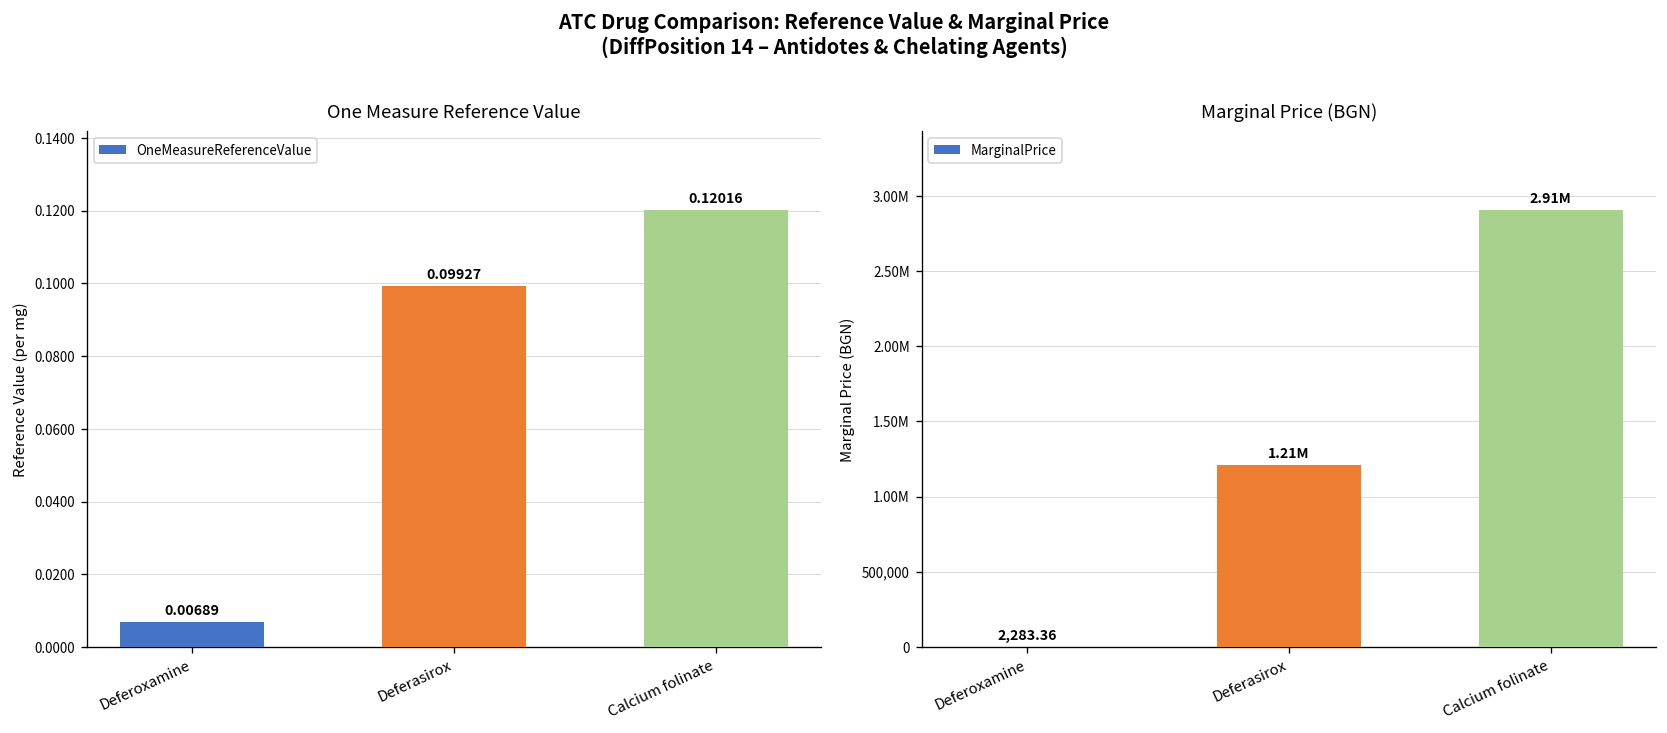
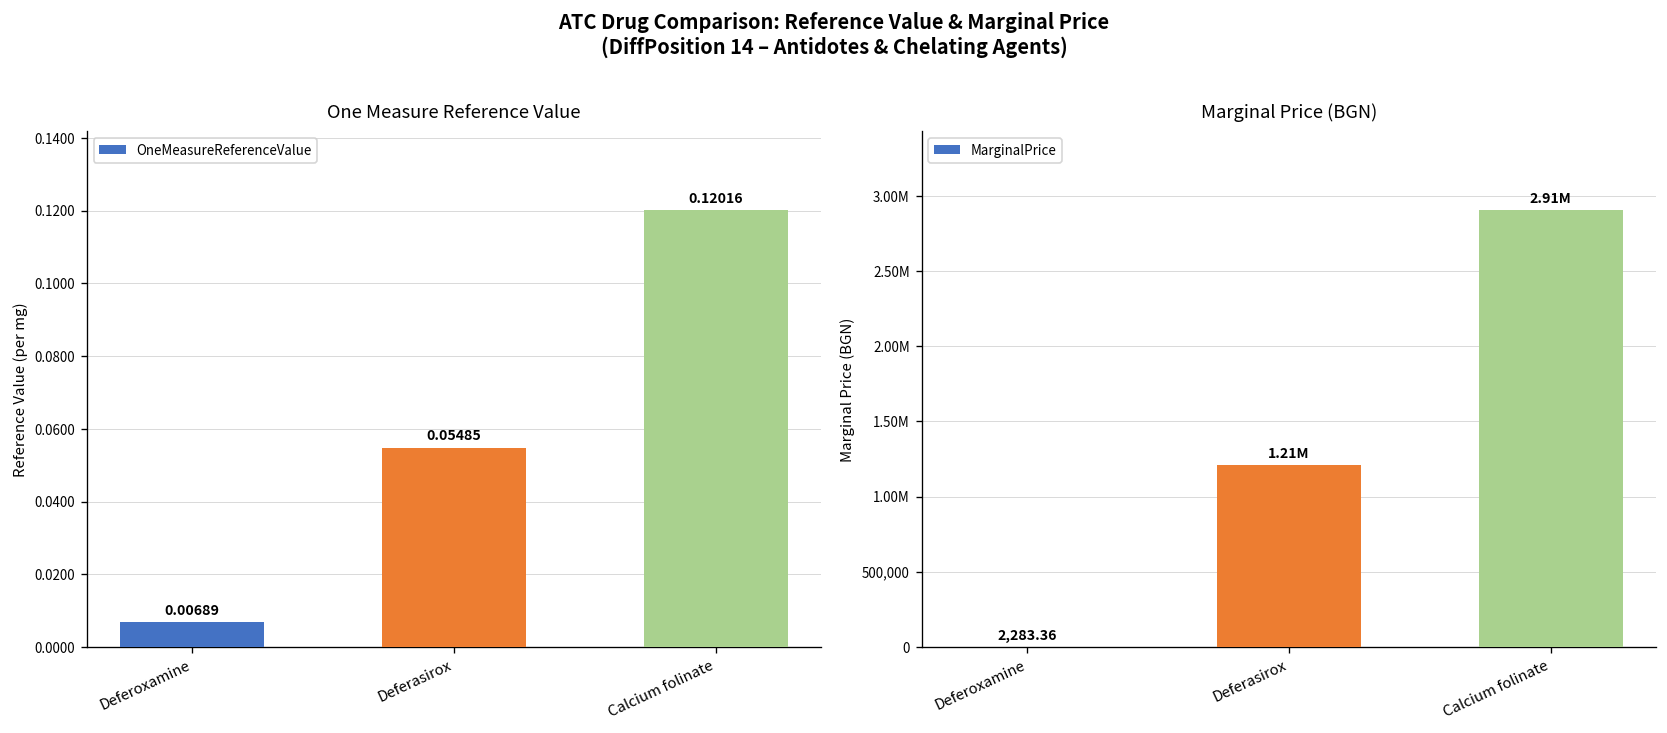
  {
    "One Measure Reference Value": {
      "Deferoxamine": "0.00689",
-     "Deferasirox": "0.09927",
+     "Deferasirox": "0.05485",
      "Calcium folinate": "0.12016"
    },
    "Marginal Price (BGN)": {
      "Deferoxamine": "2,283.36",
      "Deferasirox": "1.21M",
      "Calcium folinate": "2.91M"
    }
  }
